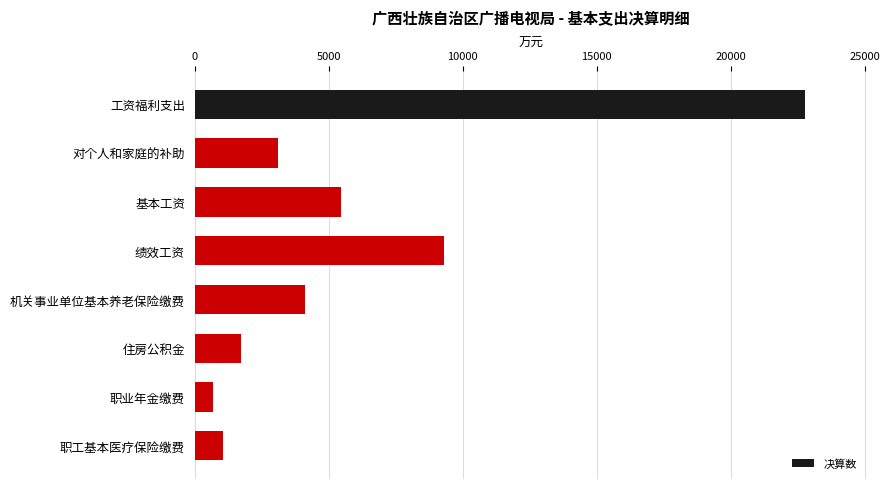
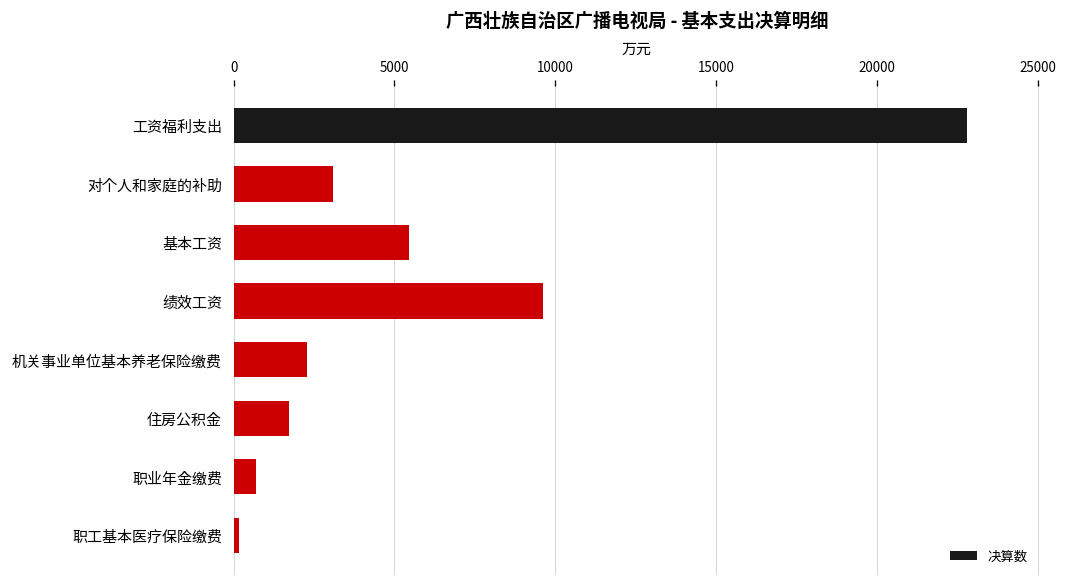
  {
    "工资福利支出": 22800,
    "对个人和家庭的补助": 3100,
    "基本工资": 5500,
-   "绩效工资": 9300,
-   "机关事业单位基本养老保险缴费": 4100,
+   "绩效工资": 9600,
+   "机关事业单位基本养老保险缴费": 2300,
    "住房公积金": 1700,
    "职业年金缴费": 700,
-   "职工基本医疗保险缴费": 1000
+   "职工基本医疗保险缴费": 200
  }
